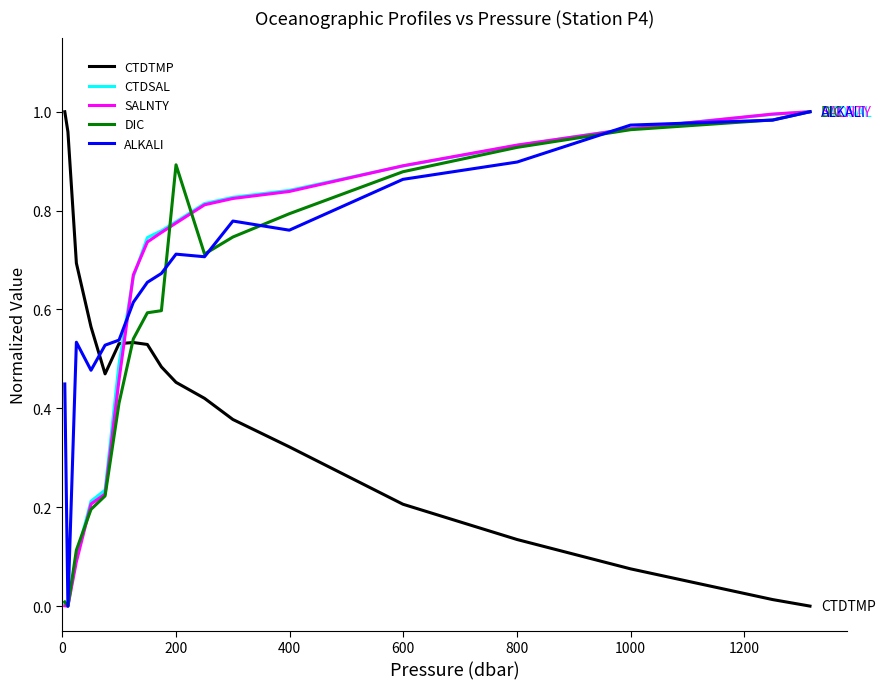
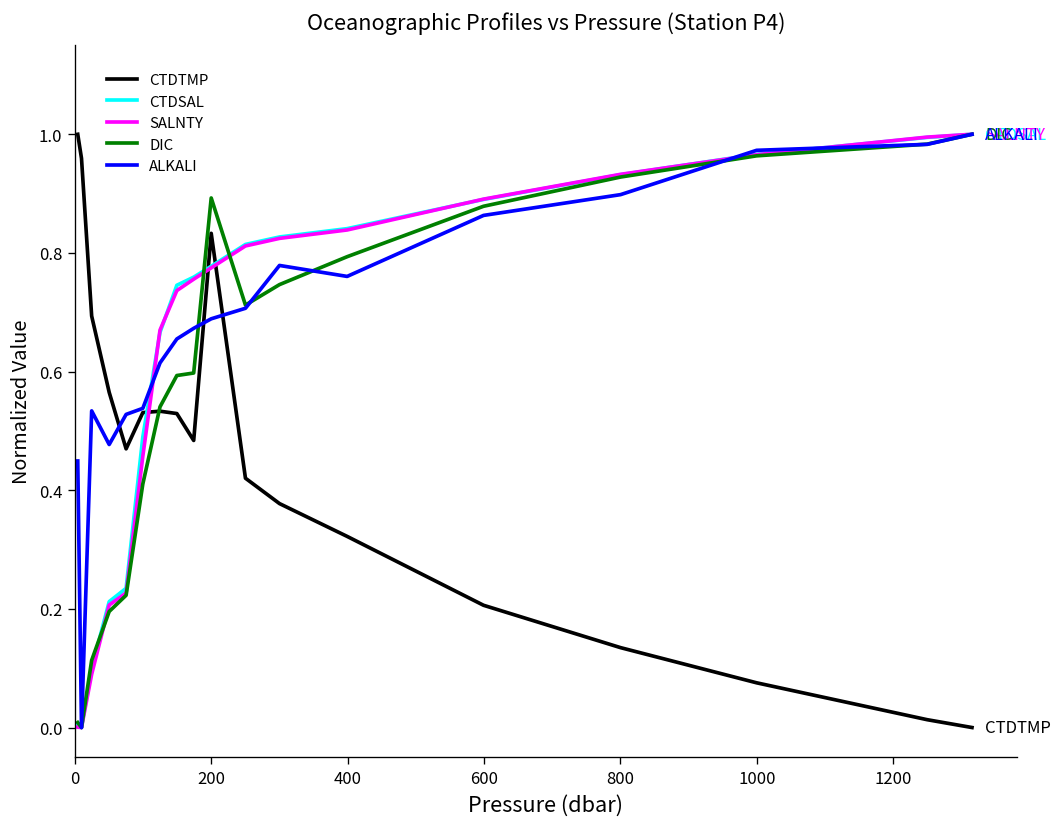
  {
    "CTDTMP": {
-     "200": 0.45
+     "200": 0.83
    },
    "DIC": {
      "200": 0.89
    },
    "ALKALI": {
-     "200": 0.71
+     "200": 0.69
    }
  }
